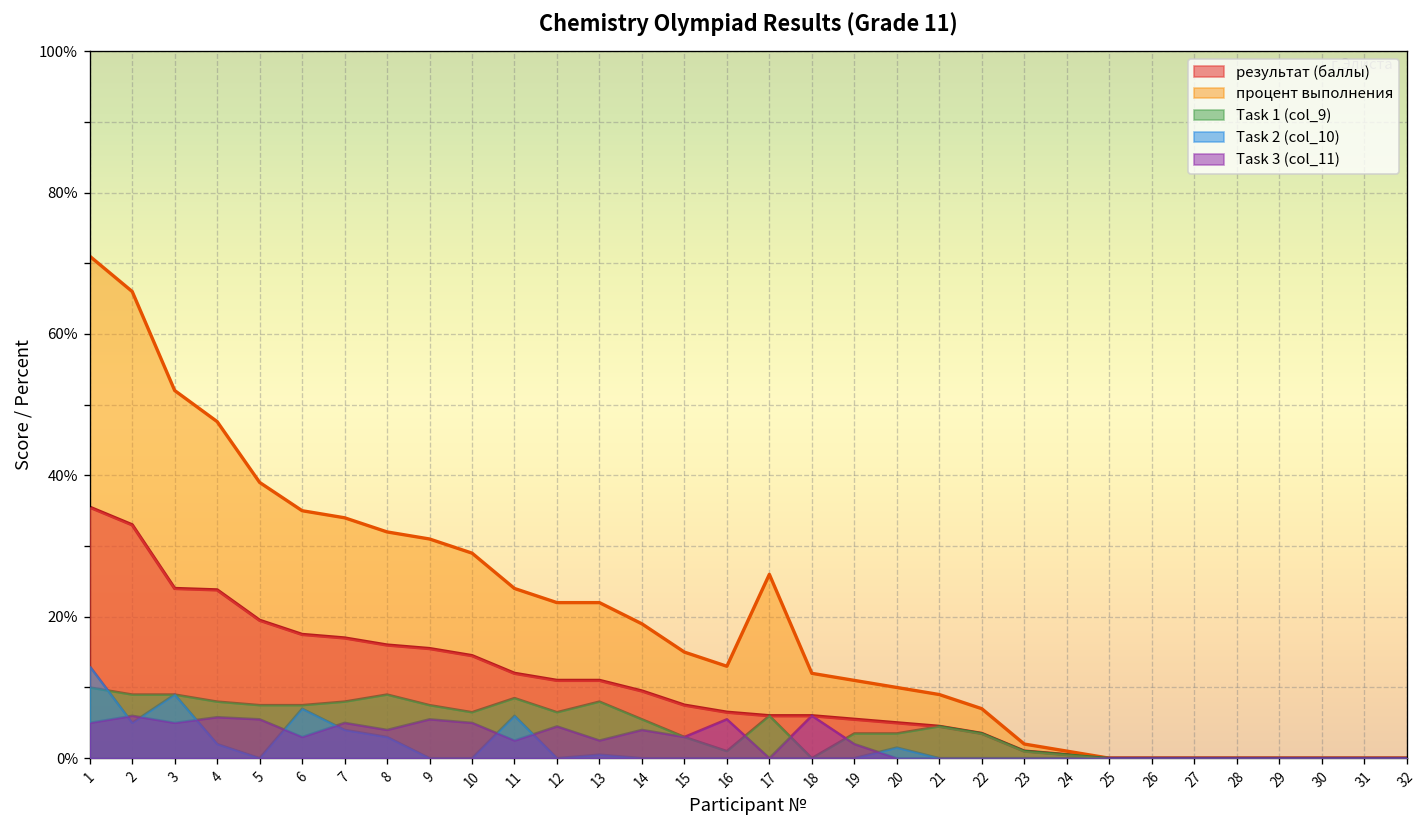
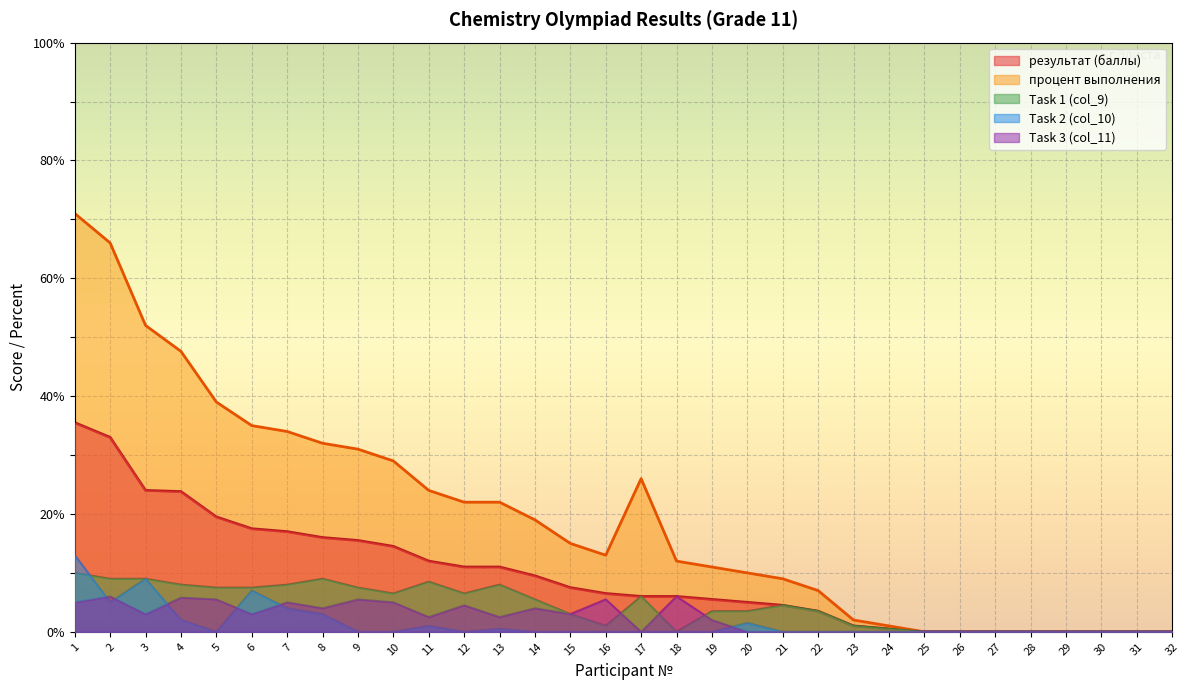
  {
    "результат (баллы)": {
      "1": "36%",
      "2": "33%",
      "3": "24%",
      "4": "24%",
      "5": "20%",
      "6": "18%",
      "7": "17%",
      "8": "16%",
      "9": "16%",
      "10": "15%",
      "11": "12%",
      "12": "11%",
      "13": "11%",
      "14": "10%",
      "15": "8%",
      "16": "7%",
      "19": "6%",
      "20": "5%"
    },
    "процент выполнения": {
      "1": "71%",
      "2": "66%",
      "3": "52%",
      "4": "48%",
      "5": "39%",
      "6": "35%",
      "7": "34%",
      "8": "32%",
      "9": "31%",
      "10": "29%",
      "11": "24%",
      "12": "22%",
      "13": "22%",
      "14": "19%",
      "15": "15%",
      "16": "13%",
      "17": "26%",
      "18": "12%",
      "19": "11%",
      "20": "10%",
      "21": "9%",
      "22": "7%",
      "23": "2%",
      "24": "1%"
    },
    "Task 1 (col_9)": {
      "1": "10%",
      "2": "9%",
      "4": "8%",
      "5": "8%",
      "6": "8%",
      "7": "8%",
      "8": "9%",
      "9": "8%",
      "10": "7%",
      "11": "9%",
      "12": "7%",
      "13": "8%",
      "14": "6%",
      "16": "1%",
      "19": "4%",
      "20": "4%"
    },
    "Task 2 (col_10)": {
      "1": "13%",
      "2": "5%",
      "4": "2%",
      "5": "0%",
      "6": "7%",
      "7": "4%",
      "8": "3%",
      "9": "0%",
      "10": "0%",
-     "11": "6%",
+     "11": "1%",
      "12": "0%",
      "13": "1%",
      "14": "0%",
      "15": "0%",
      "16": "0%",
      "19": "0%",
      "20": "2%"
    },
    "Task 3 (col_11)": {
      "1": "5%",
      "2": "6%",
-     "3": "5%",
+     "3": "3%",
      "4": "6%",
      "5": "6%",
      "6": "3%",
      "7": "5%",
      "8": "4%",
      "9": "6%",
      "10": "5%",
      "11": "3%",
      "12": "5%",
      "13": "3%",
      "14": "4%",
      "16": "6%",
      "19": "2%",
      "20": "0%"
    }
  }
